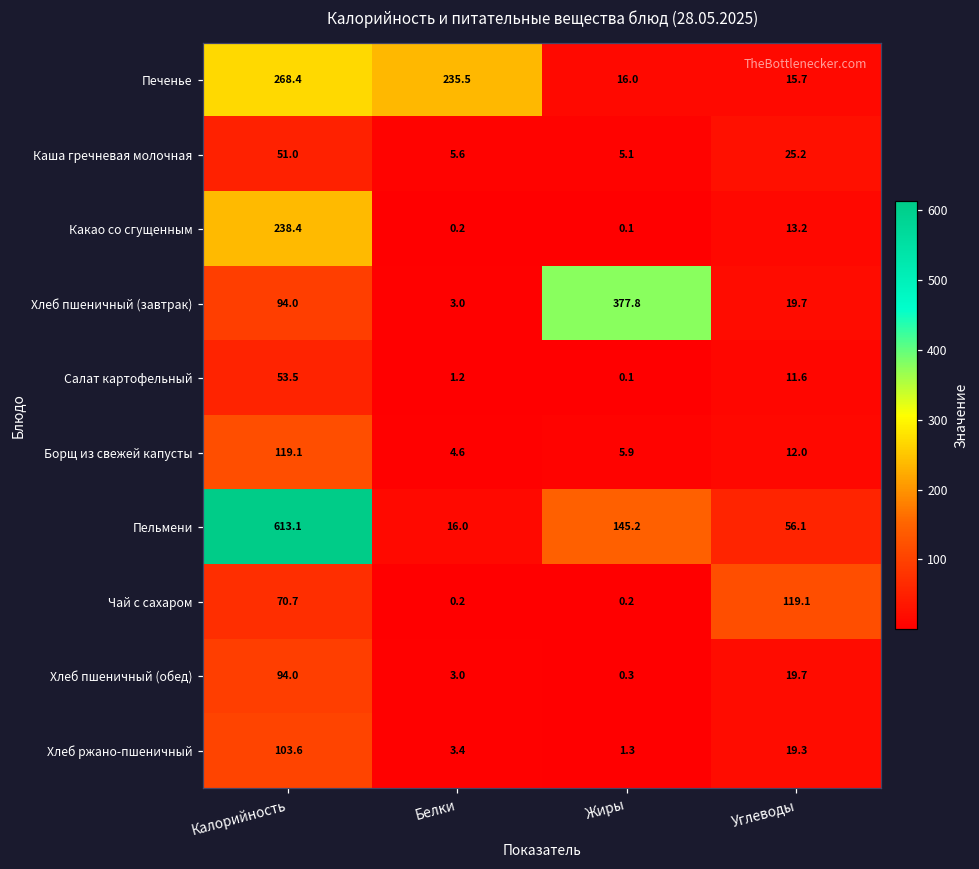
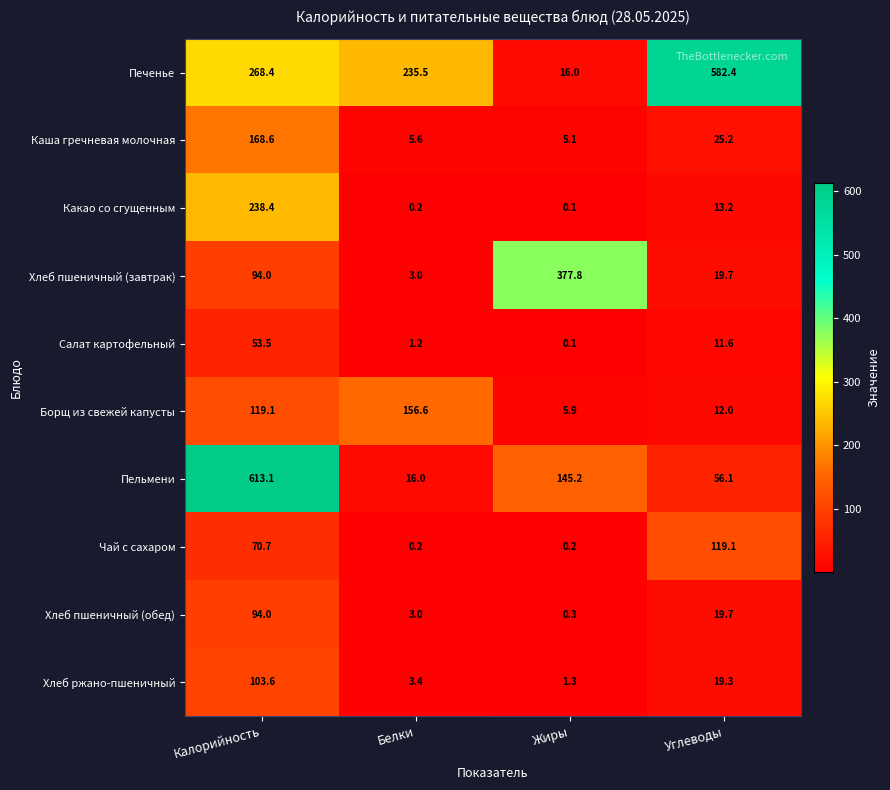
  {
    "Печенье": {
      "Калорийность": 268.4,
      "Белки": 235.5,
      "Жиры": 16.0,
-     "Углеводы": 15.7
+     "Углеводы": 582.4
    },
    "Каша гречневая молочная": {
-     "Калорийность": 51.0,
+     "Калорийность": 168.6,
      "Белки": 5.6,
      "Жиры": 5.1,
      "Углеводы": 25.2
    },
    "Какао со сгущенным": {
      "Калорийность": 238.4,
      "Белки": 0.2,
      "Жиры": 0.1,
      "Углеводы": 13.2
    },
    "Хлеб пшеничный (завтрак)": {
      "Калорийность": 94.0,
      "Белки": 3.0,
      "Жиры": 377.8,
      "Углеводы": 19.7
    },
    "Салат картофельный": {
      "Калорийность": 53.5,
      "Белки": 1.2,
      "Жиры": 0.1,
      "Углеводы": 11.6
    },
    "Борщ из свежей капусты": {
      "Калорийность": 119.1,
-     "Белки": 4.6,
+     "Белки": 156.6,
      "Жиры": 5.9,
      "Углеводы": 12.0
    },
    "Пельмени": {
      "Калорийность": 613.1,
      "Белки": 16.0,
      "Жиры": 145.2,
      "Углеводы": 56.1
    },
    "Чай с сахаром": {
      "Калорийность": 70.7,
      "Белки": 0.2,
      "Жиры": 0.2,
      "Углеводы": 119.1
    },
    "Хлеб пшеничный (обед)": {
      "Калорийность": 94.0,
      "Белки": 3.0,
      "Жиры": 0.3,
      "Углеводы": 19.7
    },
    "Хлеб ржано-пшеничный": {
      "Калорийность": 103.6,
      "Белки": 3.4,
      "Жиры": 1.3,
      "Углеводы": 19.3
    }
  }
